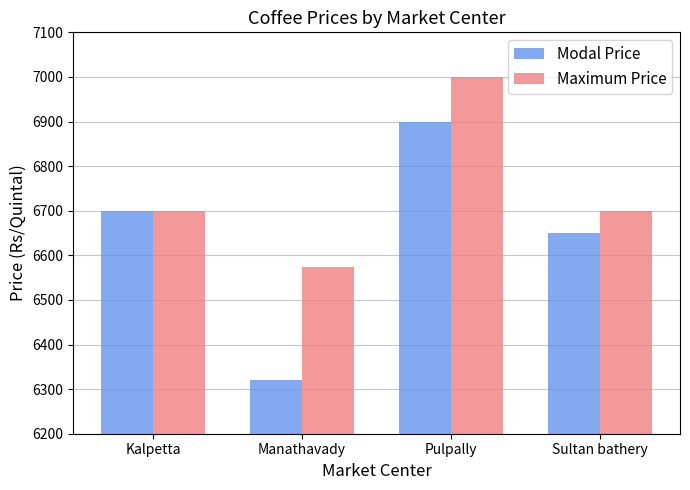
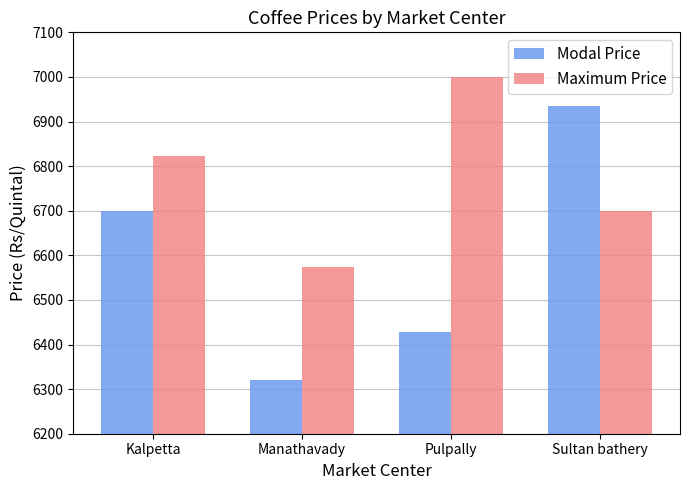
  {
    "Modal Price": {
      "Kalpetta": 6700,
      "Manathavady": 6320,
-     "Pulpally": 6900,
-     "Sultan bathery": 6650
+     "Pulpally": 6430,
+     "Sultan bathery": 6930
    },
    "Maximum Price": {
-     "Kalpetta": 6700,
+     "Kalpetta": 6820,
      "Manathavady": 6570,
      "Pulpally": 7000,
      "Sultan bathery": 6700
    }
  }
